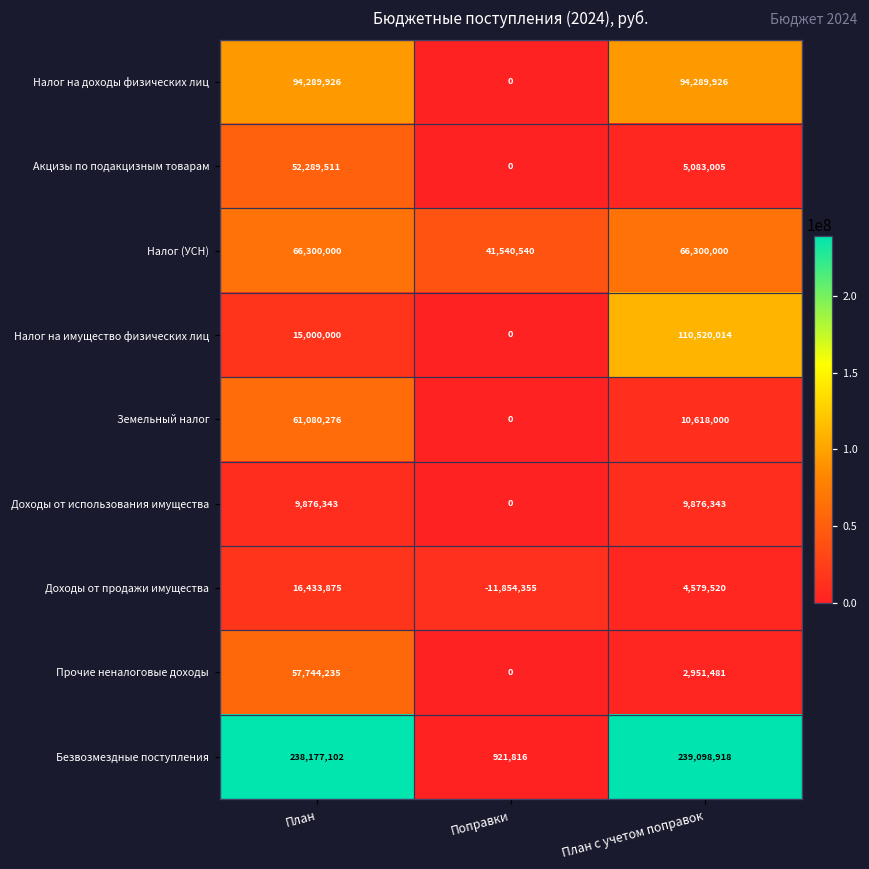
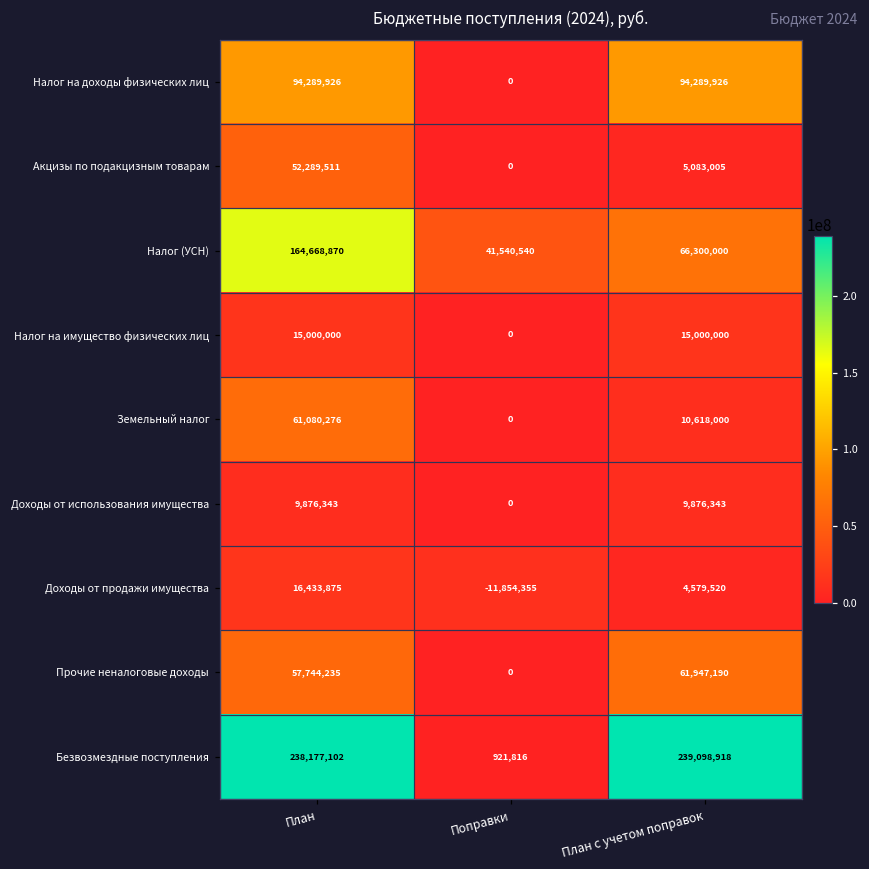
  {
    "Налог на доходы физических лиц": {
      "План": "94,289,926",
      "Поправки": "0",
      "План с учетом поправок": "94,289,926"
    },
    "Акцизы по подакцизным товарам": {
      "План": "52,289,511",
      "Поправки": "0",
      "План с учетом поправок": "5,083,005"
    },
    "Налог (УСН)": {
-     "План": "66,300,000",
+     "План": "164,668,870",
      "Поправки": "41,540,540",
      "План с учетом поправок": "66,300,000"
    },
    "Налог на имущество физических лиц": {
      "План": "15,000,000",
      "Поправки": "0",
-     "План с учетом поправок": "110,520,014"
+     "План с учетом поправок": "15,000,000"
    },
    "Земельный налог": {
      "План": "61,080,276",
      "Поправки": "0",
      "План с учетом поправок": "10,618,000"
    },
    "Доходы от использования имущества": {
      "План": "9,876,343",
      "Поправки": "0",
      "План с учетом поправок": "9,876,343"
    },
    "Доходы от продажи имущества": {
      "План": "16,433,875",
      "Поправки": "-11,854,355",
      "План с учетом поправок": "4,579,520"
    },
    "Прочие неналоговые доходы": {
      "План": "57,744,235",
      "Поправки": "0",
-     "План с учетом поправок": "2,951,481"
+     "План с учетом поправок": "61,947,190"
    },
    "Безвозмездные поступления": {
      "План": "238,177,102",
      "Поправки": "921,816",
      "План с учетом поправок": "239,098,918"
    }
  }
